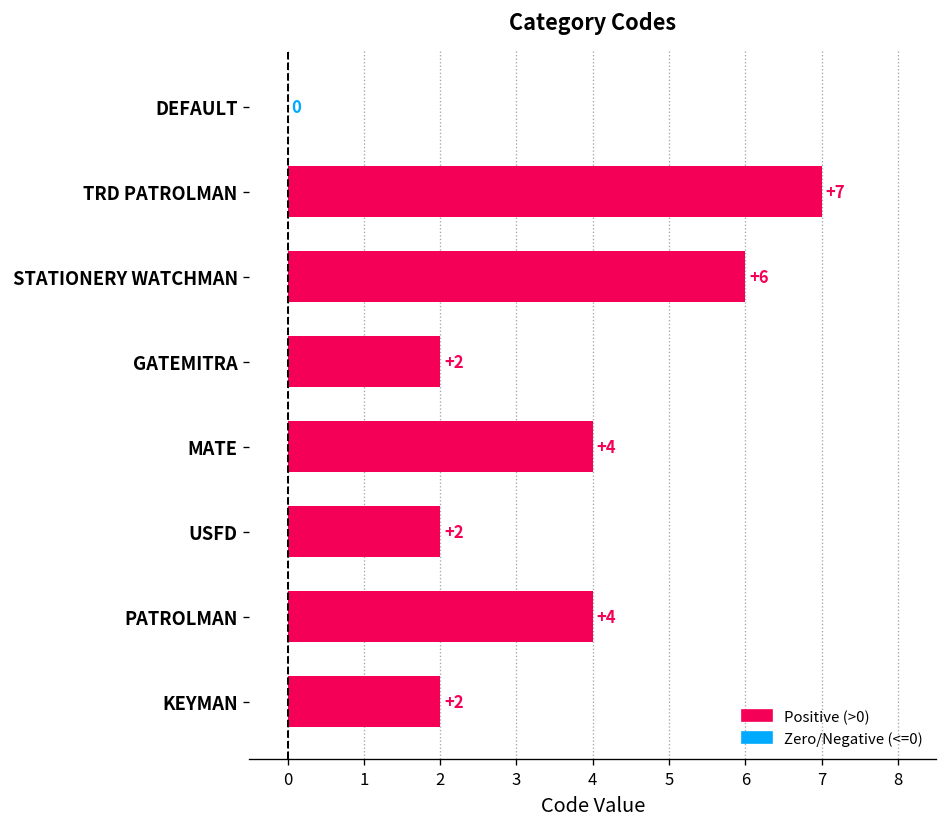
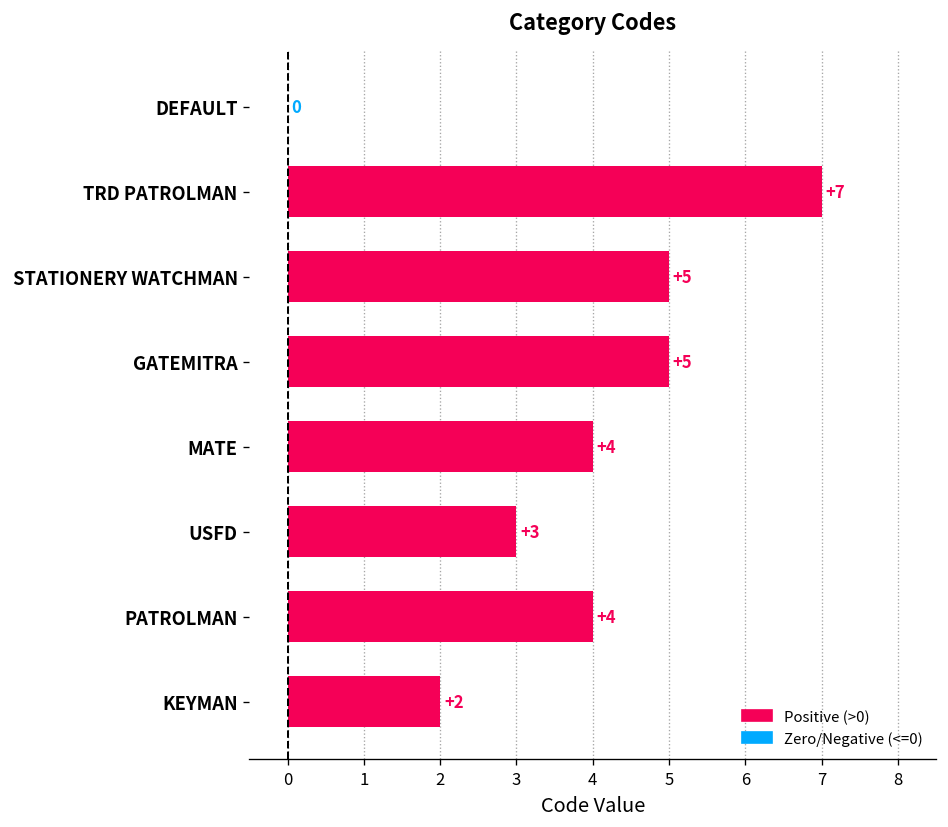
  {
    "DEFAULT": "0",
    "TRD PATROLMAN": "+7",
-   "STATIONERY WATCHMAN": "+6",
-   "GATEMITRA": "+2",
+   "STATIONERY WATCHMAN": "+5",
+   "GATEMITRA": "+5",
    "MATE": "+4",
-   "USFD": "+2",
+   "USFD": "+3",
    "PATROLMAN": "+4",
    "KEYMAN": "+2"
  }
